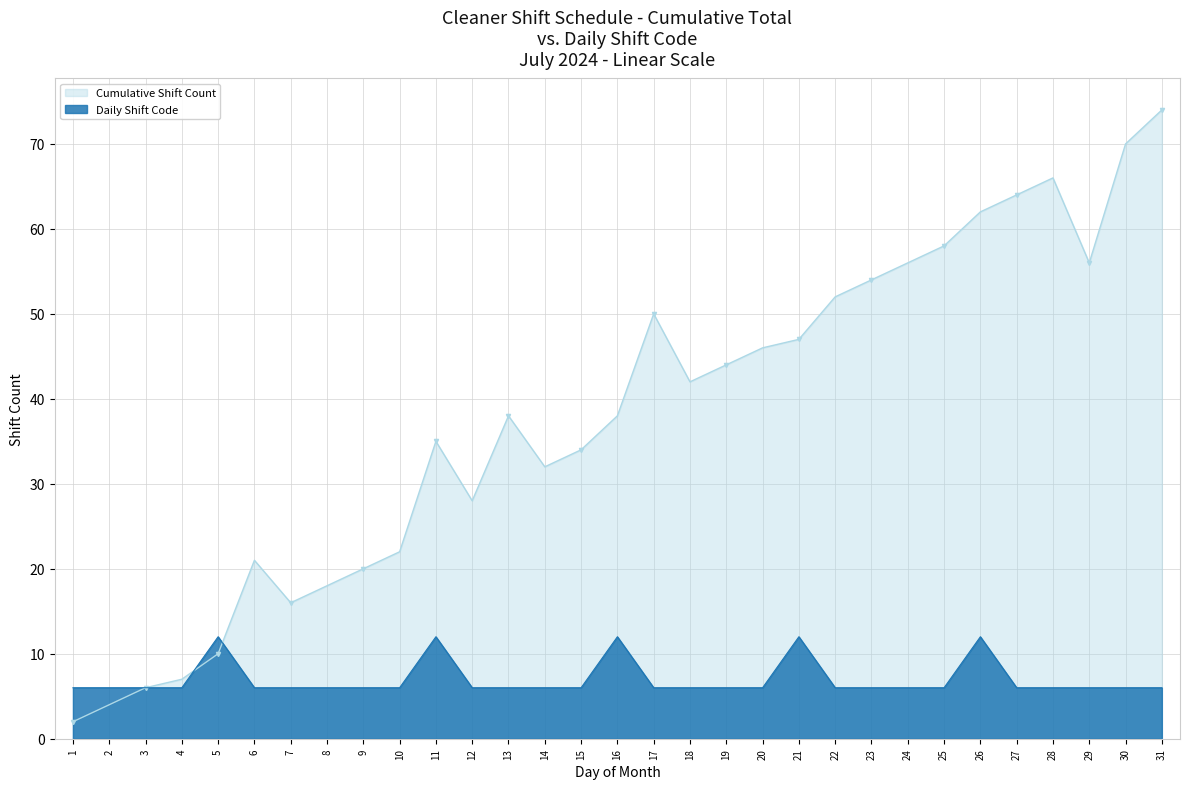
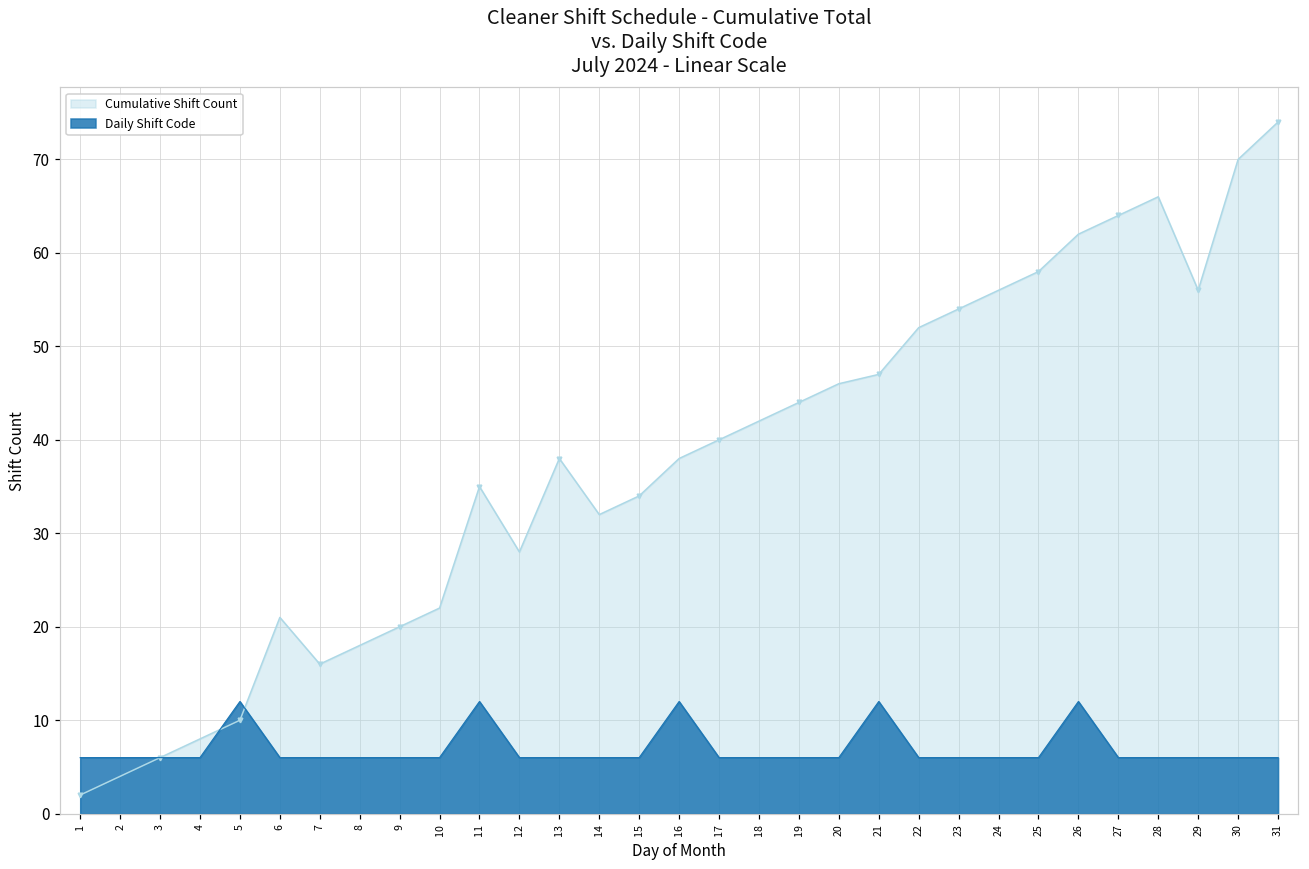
  {
    "Cumulative Shift Count": {
      "1": 2,
      "2": 4,
-     "4": 7,
+     "4": 8,
      "5": 10,
      "6": 21,
      "7": 16,
      "8": 18,
      "9": 20,
      "10": 22,
      "11": 35,
      "12": 28,
      "13": 38,
      "14": 32,
      "15": 34,
      "16": 38,
-     "17": 50,
+     "17": 40,
      "18": 42,
      "19": 44,
      "20": 46,
      "21": 47,
      "22": 52,
      "23": 54,
      "24": 56,
      "25": 58,
      "26": 62,
      "27": 64,
      "28": 66,
      "29": 56,
      "30": 70,
      "31": 74
    },
    "Daily Shift Code": {
      "1": 6,
      "2": 6,
      "4": 6,
      "5": 12,
      "6": 6,
      "7": 6,
      "8": 6,
      "9": 6,
      "10": 6,
      "11": 12,
      "12": 6,
      "13": 6,
      "14": 6,
      "15": 6,
      "16": 12,
      "17": 6,
      "18": 6,
      "19": 6,
      "20": 6,
      "21": 12,
      "22": 6,
      "23": 6,
      "24": 6,
      "25": 6,
      "26": 12,
      "27": 6,
      "28": 6,
      "29": 6,
      "30": 6,
      "31": 6
    }
  }
